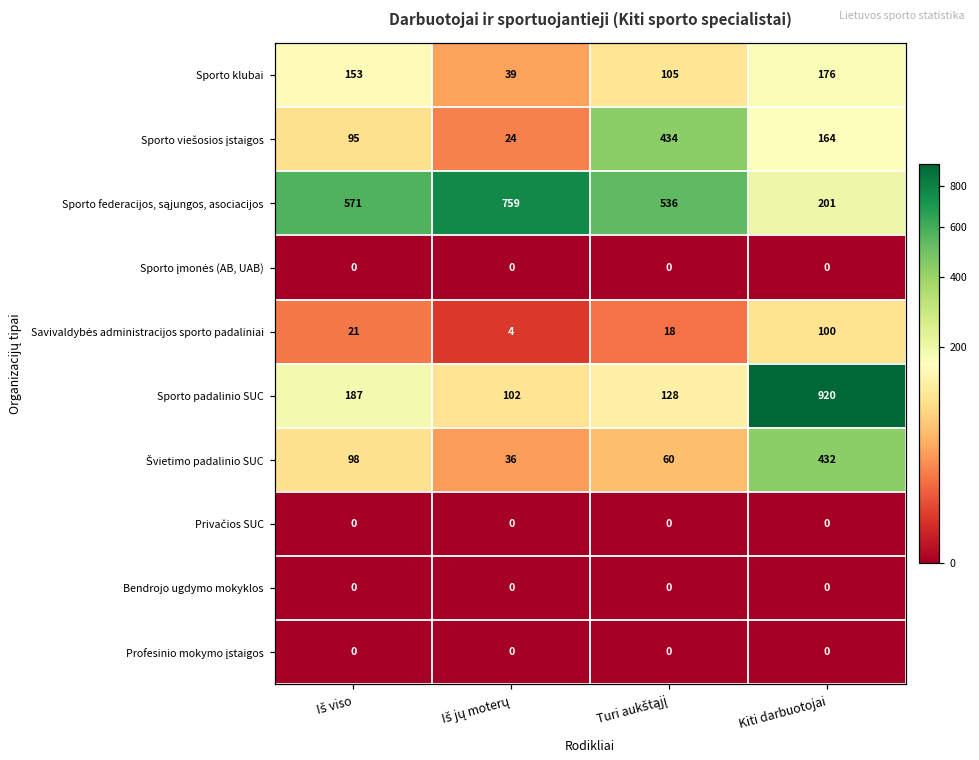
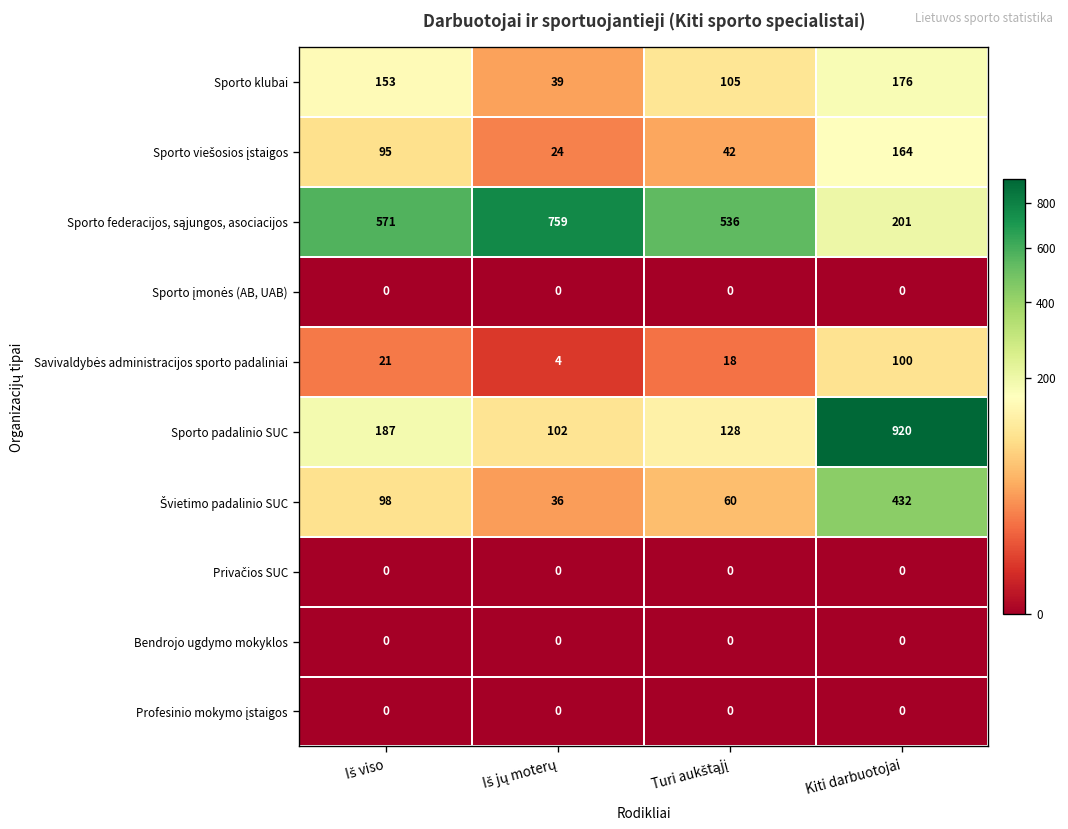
  {
    "Sporto klubai": {
      "Iš viso": 153,
      "Iš jų moterų": 39,
      "Turi aukštąjį": 105,
      "Kiti darbuotojai": 176
    },
    "Sporto viešosios įstaigos": {
      "Iš viso": 95,
      "Iš jų moterų": 24,
-     "Turi aukštąjį": 434,
+     "Turi aukštąjį": 42,
      "Kiti darbuotojai": 164
    },
    "Sporto federacijos, sąjungos, asociacijos": {
      "Iš viso": 571,
      "Iš jų moterų": 759,
      "Turi aukštąjį": 536,
      "Kiti darbuotojai": 201
    },
    "Sporto įmonės (AB, UAB)": {
      "Iš viso": 0,
      "Iš jų moterų": 0,
      "Turi aukštąjį": 0,
      "Kiti darbuotojai": 0
    },
    "Savivaldybės administracijos sporto padaliniai": {
      "Iš viso": 21,
      "Iš jų moterų": 4,
      "Turi aukštąjį": 18,
      "Kiti darbuotojai": 100
    },
    "Sporto padalinio SUC": {
      "Iš viso": 187,
      "Iš jų moterų": 102,
      "Turi aukštąjį": 128,
      "Kiti darbuotojai": 920
    },
    "Švietimo padalinio SUC": {
      "Iš viso": 98,
      "Iš jų moterų": 36,
      "Turi aukštąjį": 60,
      "Kiti darbuotojai": 432
    },
    "Privačios SUC": {
      "Iš viso": 0,
      "Iš jų moterų": 0,
      "Turi aukštąjį": 0,
      "Kiti darbuotojai": 0
    },
    "Bendrojo ugdymo mokyklos": {
      "Iš viso": 0,
      "Iš jų moterų": 0,
      "Turi aukštąjį": 0,
      "Kiti darbuotojai": 0
    },
    "Profesinio mokymo įstaigos": {
      "Iš viso": 0,
      "Iš jų moterų": 0,
      "Turi aukštąjį": 0,
      "Kiti darbuotojai": 0
    }
  }
